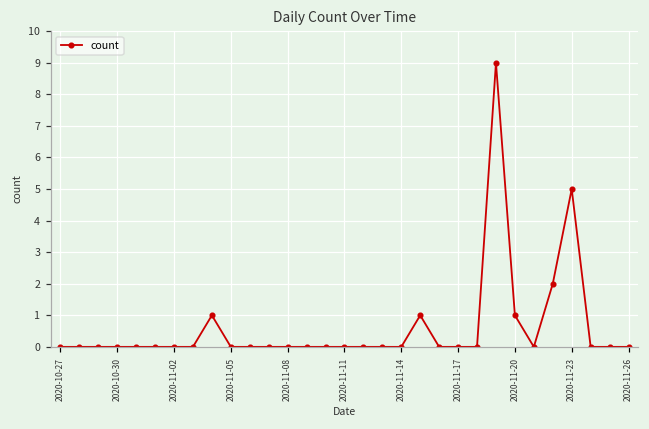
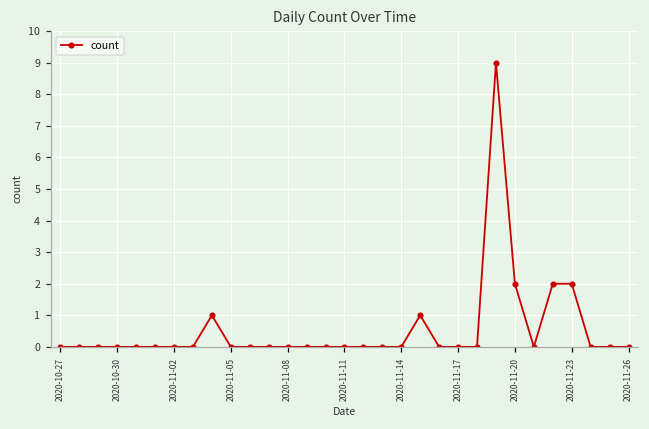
  {
    "2020-10-27": 0,
    "2020-10-30": 0,
    "2020-11-02": 0,
    "2020-11-05": 0,
    "2020-11-08": 0,
    "2020-11-11": 0,
    "2020-11-14": 0,
    "2020-11-17": 0,
-   "2020-11-20": 1,
-   "2020-11-23": 5,
+   "2020-11-20": 2,
+   "2020-11-23": 2,
    "2020-11-26": 0
  }
